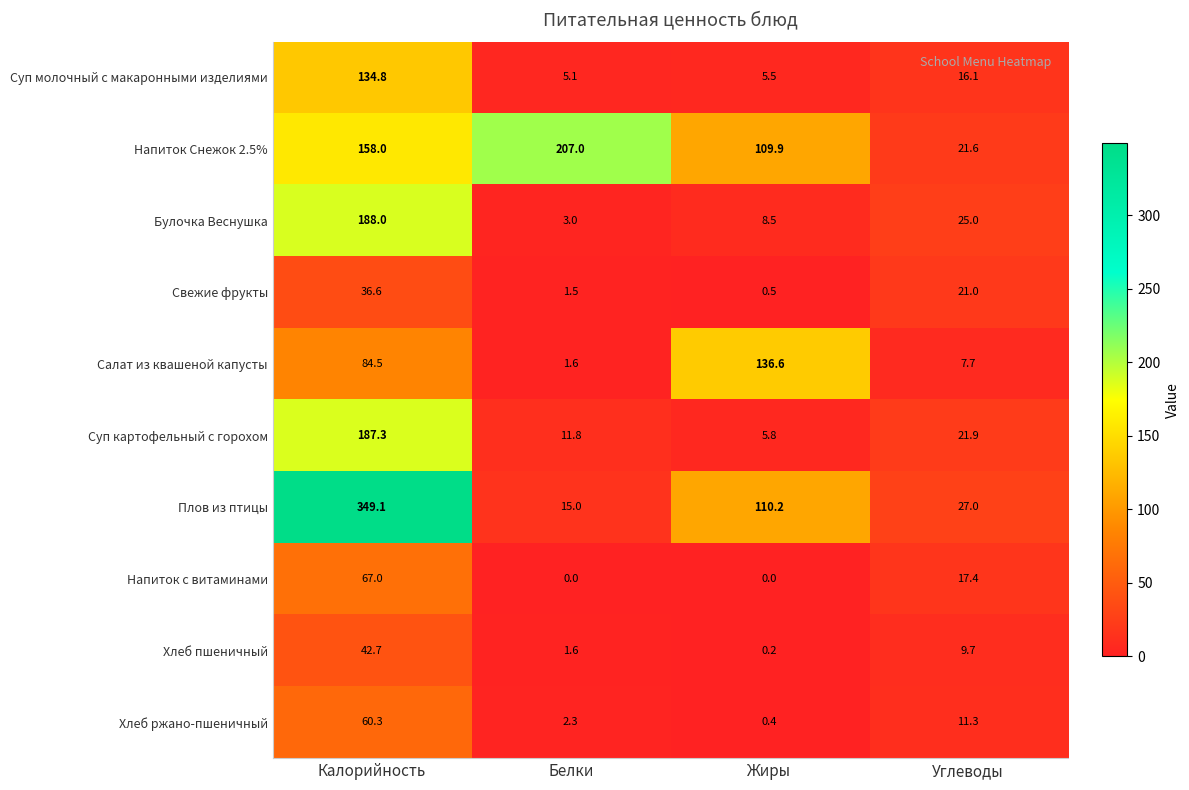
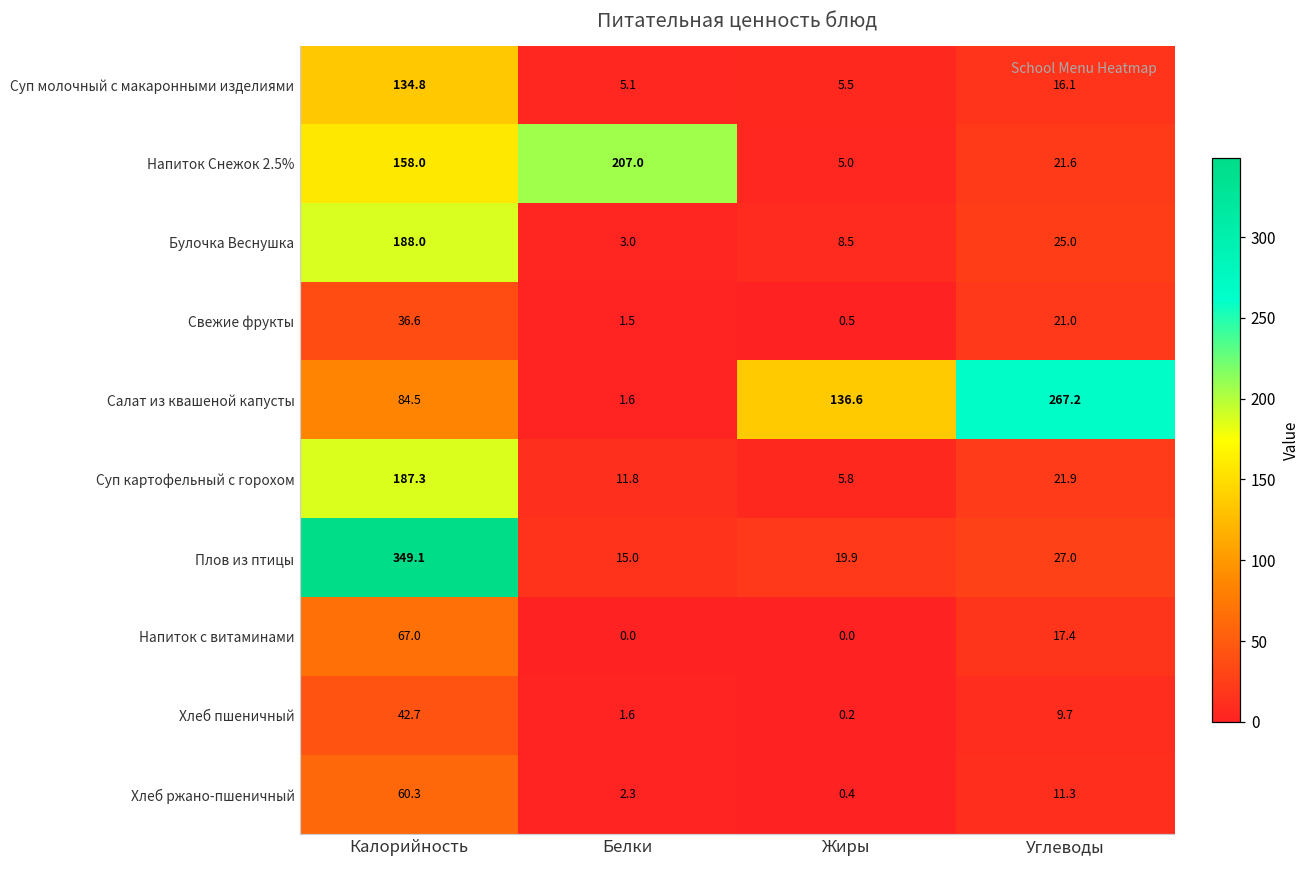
  {
    "Суп молочный с макаронными изделиями": {
      "Калорийность": 134.8,
      "Белки": 5.1,
      "Жиры": 5.5
    },
    "Напиток Снежок 2.5%": {
      "Калорийность": 158.0,
      "Белки": 207.0,
-     "Жиры": 109.9,
+     "Жиры": 5.0,
      "Углеводы": 21.6
    },
    "Булочка Веснушка": {
      "Калорийность": 188.0,
      "Белки": 3.0,
      "Жиры": 8.5,
      "Углеводы": 25.0
    },
    "Свежие фрукты": {
      "Калорийность": 36.6,
      "Белки": 1.5,
      "Жиры": 0.5,
      "Углеводы": 21.0
    },
    "Салат из квашеной капусты": {
      "Калорийность": 84.5,
      "Белки": 1.6,
      "Жиры": 136.6,
-     "Углеводы": 7.7
+     "Углеводы": 267.2
    },
    "Суп картофельный с горохом": {
      "Калорийность": 187.3,
      "Белки": 11.8,
      "Жиры": 5.8,
      "Углеводы": 21.9
    },
    "Плов из птицы": {
      "Калорийность": 349.1,
      "Белки": 15.0,
-     "Жиры": 110.2,
+     "Жиры": 19.9,
      "Углеводы": 27.0
    },
    "Напиток с витаминами": {
      "Калорийность": 67.0,
      "Белки": 0.0,
      "Жиры": 0.0,
      "Углеводы": 17.4
    },
    "Хлеб пшеничный": {
      "Калорийность": 42.7,
      "Белки": 1.6,
      "Жиры": 0.2,
      "Углеводы": 9.7
    },
    "Хлеб ржано-пшеничный": {
      "Калорийность": 60.3,
      "Белки": 2.3,
      "Жиры": 0.4,
      "Углеводы": 11.3
    }
  }
